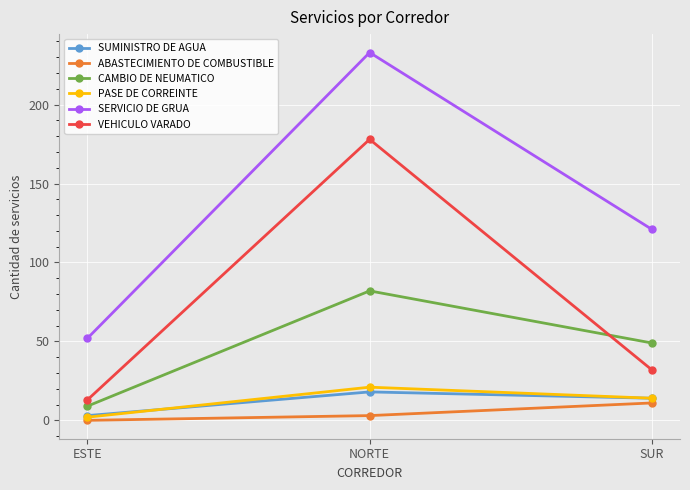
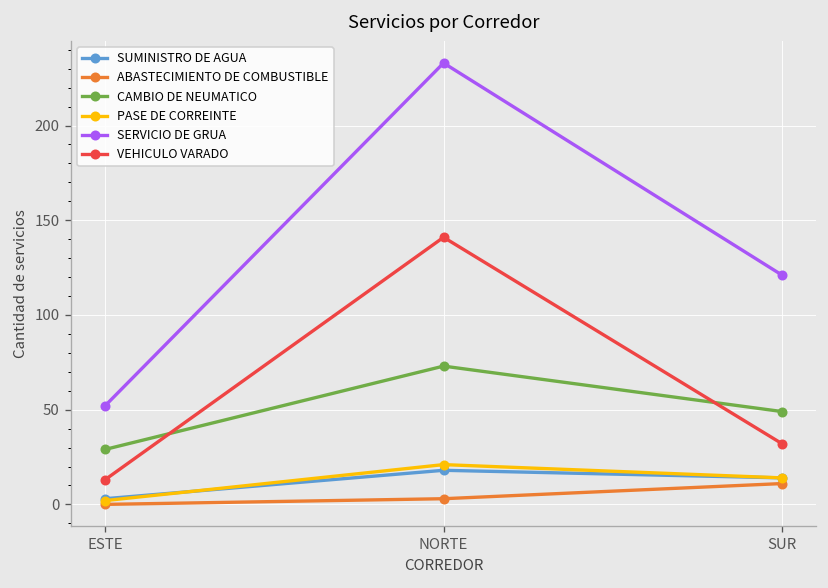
  {
    "SUMINISTRO DE AGUA": {
      "NORTE": 18
    },
    "ABASTECIMIENTO DE COMBUSTIBLE": {
      "ESTE": 0,
      "NORTE": 3,
      "SUR": 11
    },
    "CAMBIO DE NEUMATICO": {
-     "ESTE": 9,
-     "NORTE": 82,
+     "ESTE": 29,
+     "NORTE": 73,
      "SUR": 49
    },
    "PASE DE CORREINTE": {
      "NORTE": 21
    },
    "SERVICIO DE GRUA": {
      "ESTE": 52,
      "NORTE": 233,
      "SUR": 121
    },
    "VEHICULO VARADO": {
      "ESTE": 13,
-     "NORTE": 178,
+     "NORTE": 141,
      "SUR": 32
    }
  }
